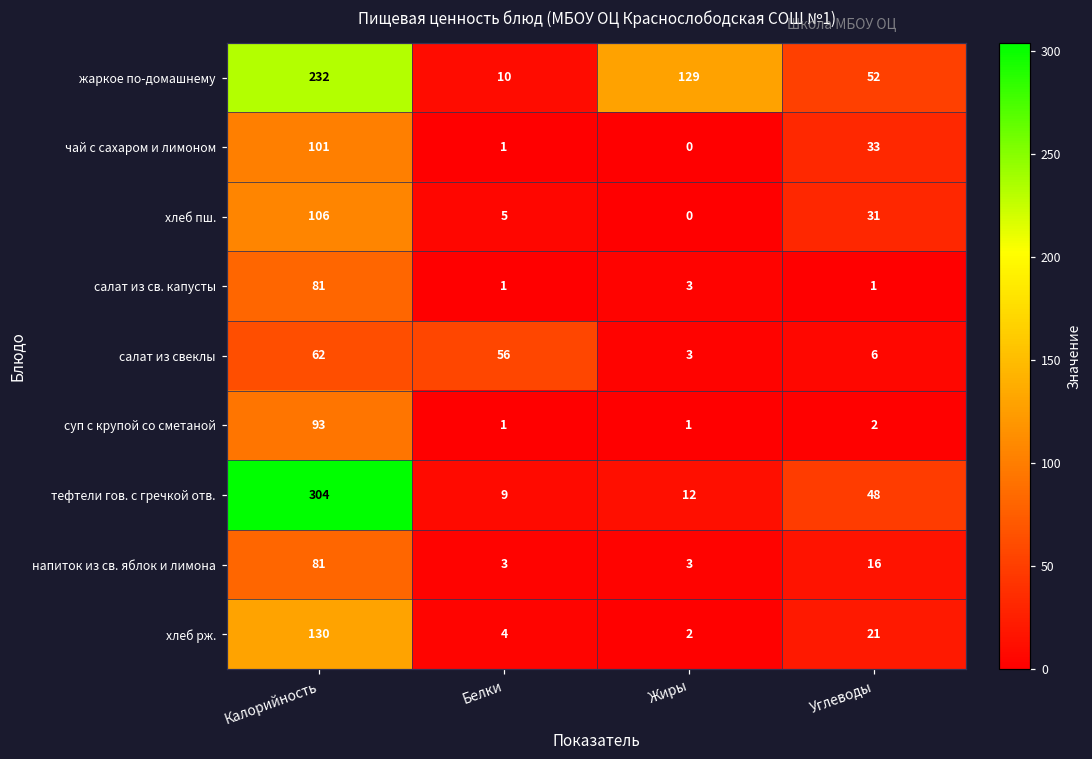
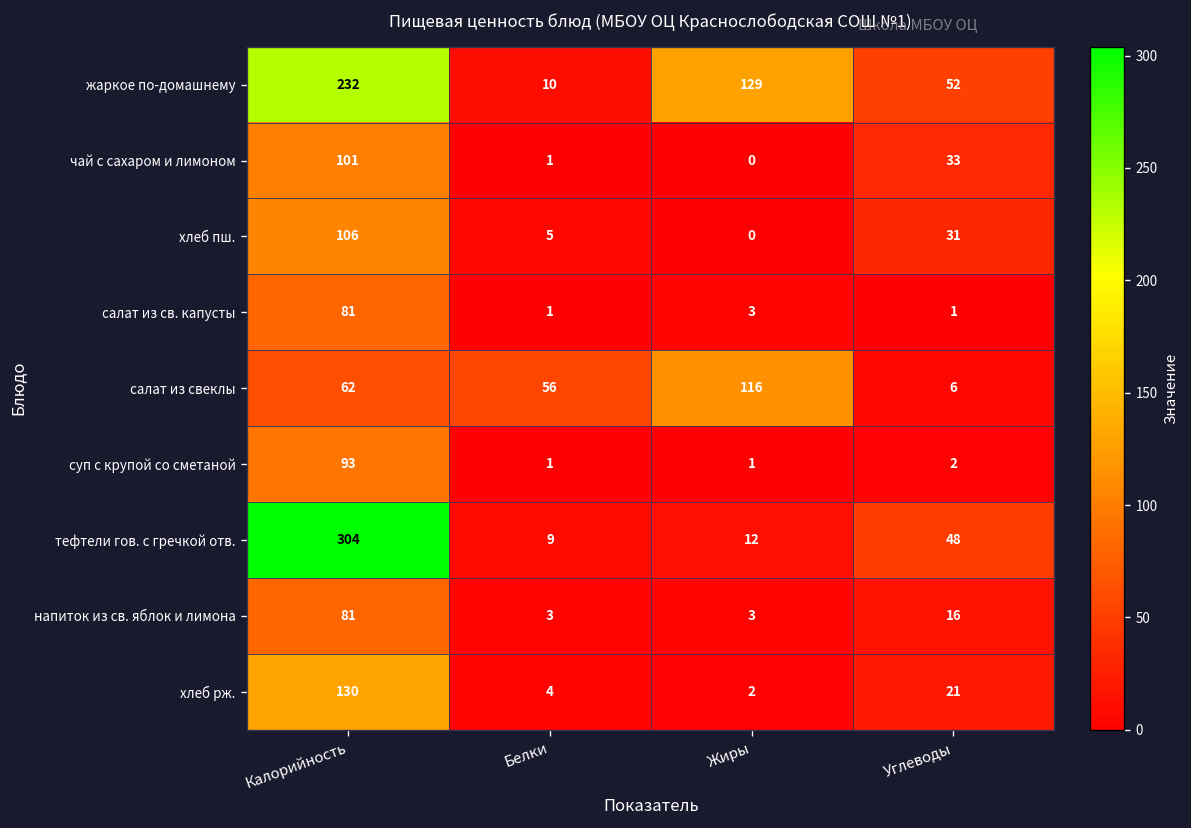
  {
    "жаркое по-домашнему": {
      "Калорийность": 232,
      "Белки": 10,
      "Жиры": 129,
      "Углеводы": 52
    },
    "чай с сахаром и лимоном": {
      "Калорийность": 101,
      "Белки": 1,
      "Жиры": 0,
      "Углеводы": 33
    },
    "хлеб пш.": {
      "Калорийность": 106,
      "Белки": 5,
      "Жиры": 0,
      "Углеводы": 31
    },
    "салат из св. капусты": {
      "Калорийность": 81,
      "Белки": 1,
      "Жиры": 3,
      "Углеводы": 1
    },
    "салат из свеклы": {
      "Калорийность": 62,
      "Белки": 56,
-     "Жиры": 3,
+     "Жиры": 116,
      "Углеводы": 6
    },
    "суп с крупой со сметаной": {
      "Калорийность": 93,
      "Белки": 1,
      "Жиры": 1,
      "Углеводы": 2
    },
    "тефтели гов. с гречкой отв.": {
      "Калорийность": 304,
      "Белки": 9,
      "Жиры": 12,
      "Углеводы": 48
    },
    "напиток из св. яблок и лимона": {
      "Калорийность": 81,
      "Белки": 3,
      "Жиры": 3,
      "Углеводы": 16
    },
    "хлеб рж.": {
      "Калорийность": 130,
      "Белки": 4,
      "Жиры": 2,
      "Углеводы": 21
    }
  }
